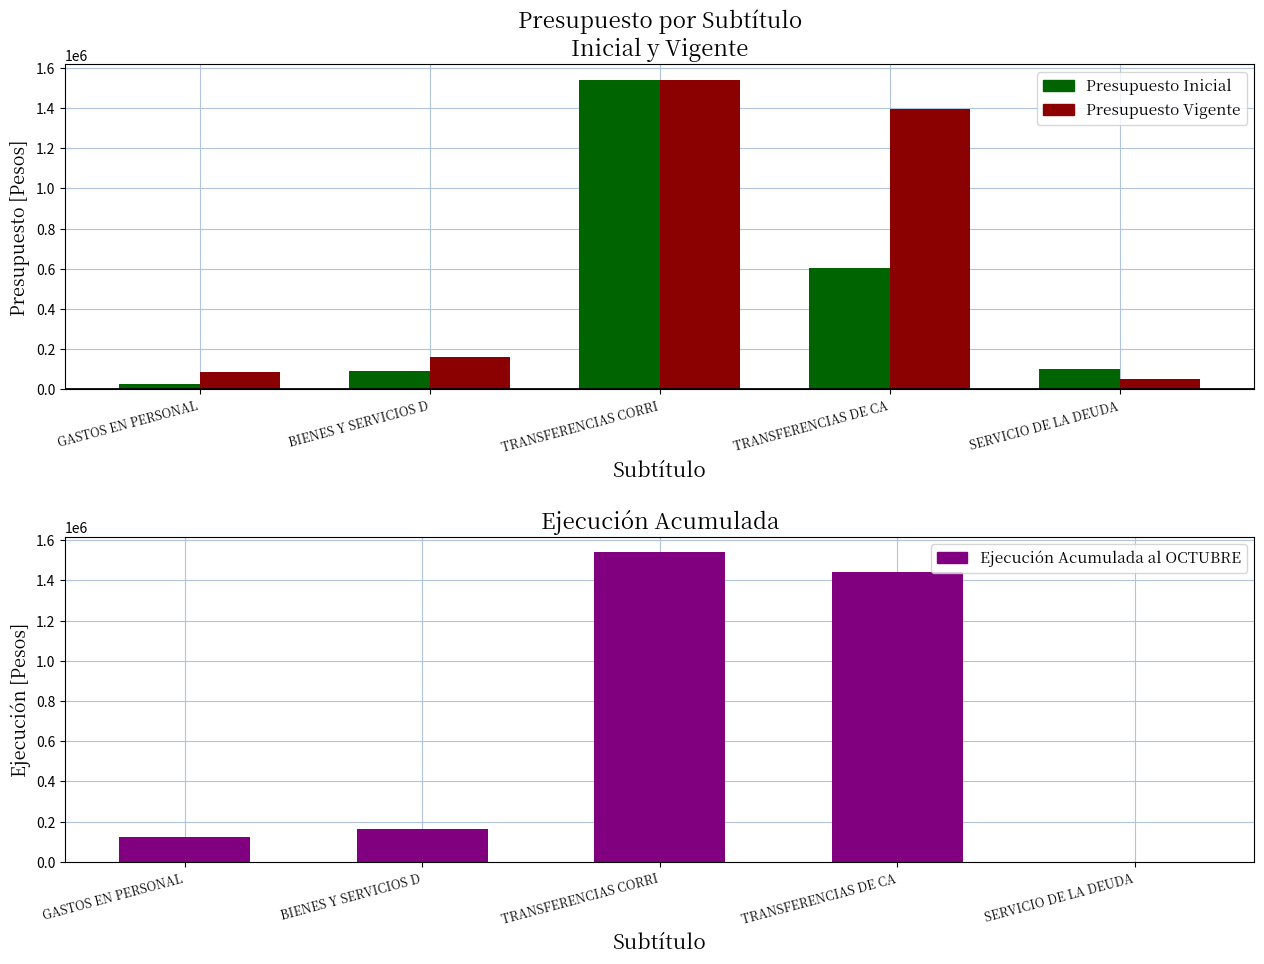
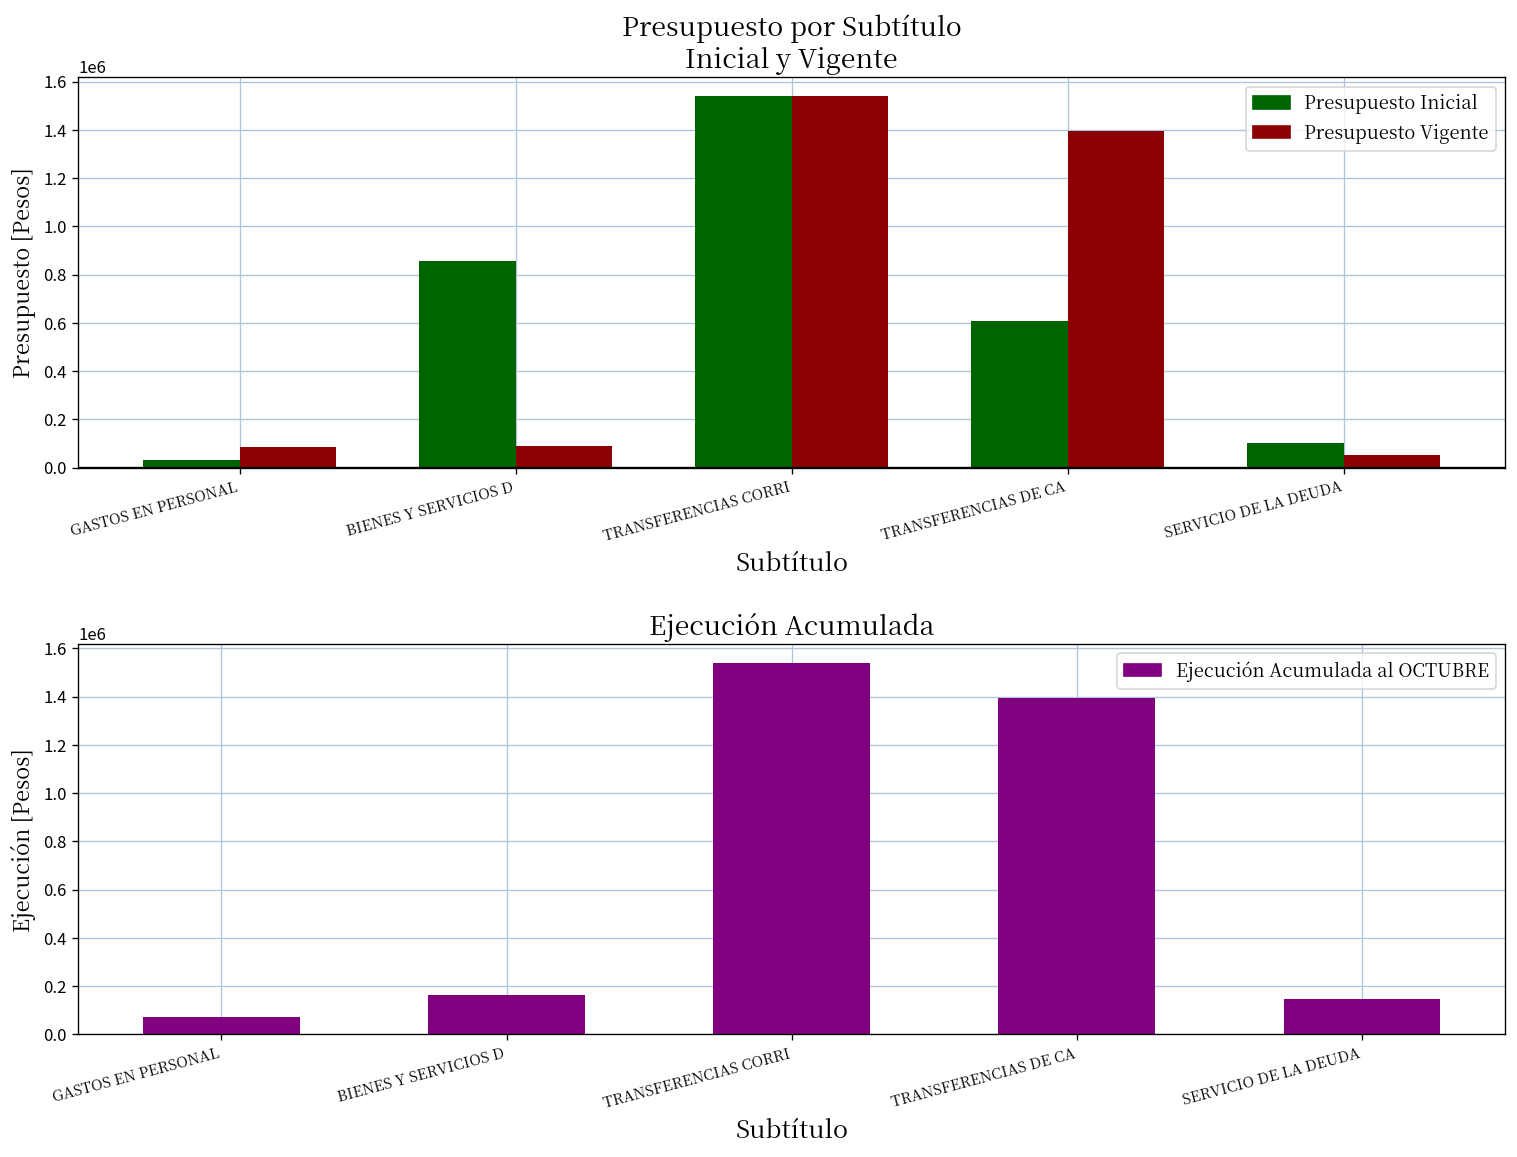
  {
    "Presupuesto por Subtítulo Inicial y Vigente": {
      "Presupuesto Inicial": {
        "GASTOS EN PERSONAL": 30000,
-       "BIENES Y SERVICIOS D": 90000,
+       "BIENES Y SERVICIOS D": 860000,
        "TRANSFERENCIAS CORRI": 1540000,
        "TRANSFERENCIAS DE CA": 610000,
        "SERVICIO DE LA DEUDA": 100000
      },
      "Presupuesto Vigente": {
        "GASTOS EN PERSONAL": 90000,
-       "BIENES Y SERVICIOS D": 160000,
+       "BIENES Y SERVICIOS D": 90000,
        "TRANSFERENCIAS CORRI": 1540000,
        "TRANSFERENCIAS DE CA": 1400000,
        "SERVICIO DE LA DEUDA": 50000
      }
    },
    "Ejecución Acumulada": {
-     "GASTOS EN PERSONAL": 130000,
+     "GASTOS EN PERSONAL": 70000,
      "BIENES Y SERVICIOS D": 160000,
      "TRANSFERENCIAS CORRI": 1540000,
-     "TRANSFERENCIAS DE CA": 1440000,
-     "SERVICIO DE LA DEUDA": 0
+     "TRANSFERENCIAS DE CA": 1400000,
+     "SERVICIO DE LA DEUDA": 140000
    }
  }
